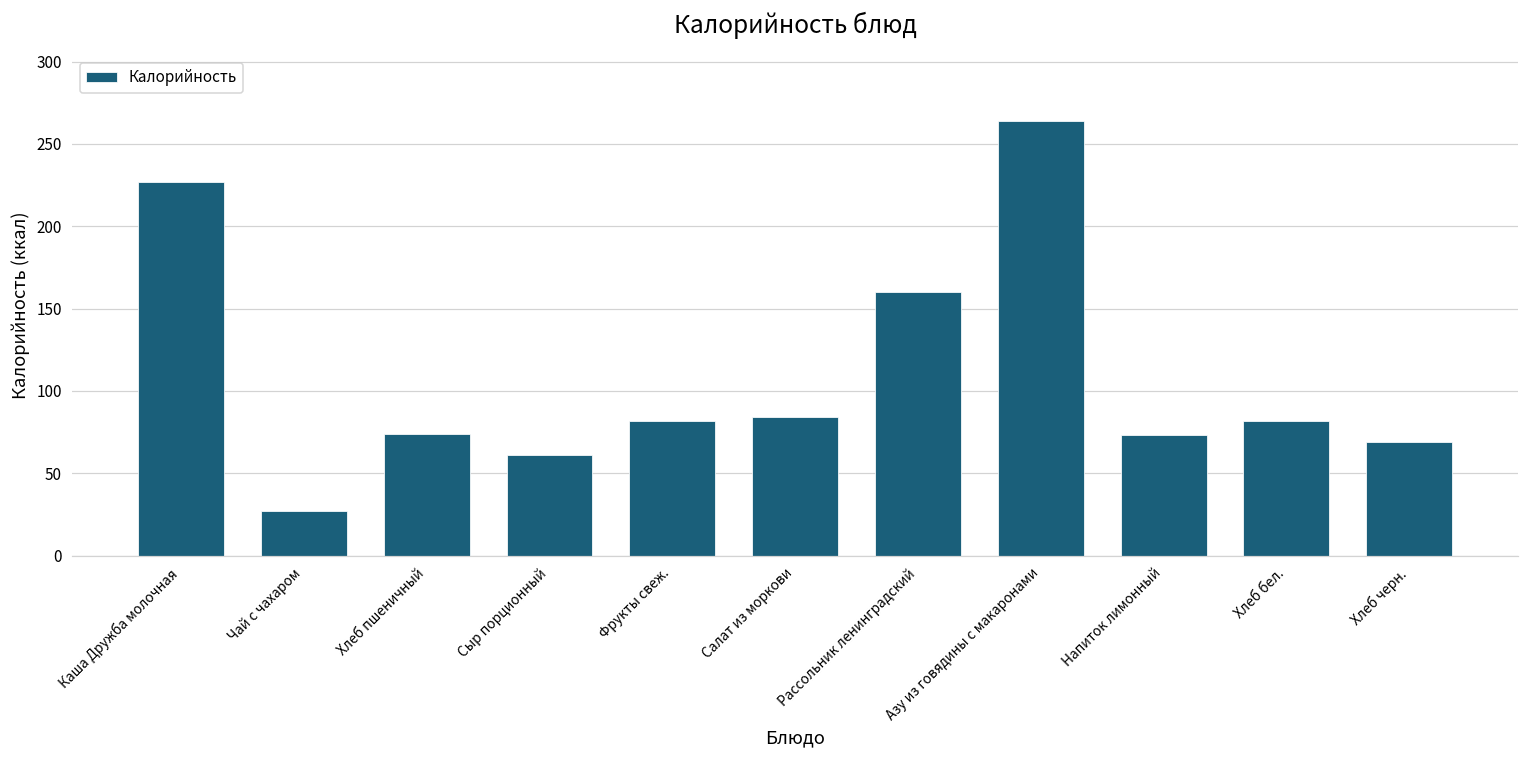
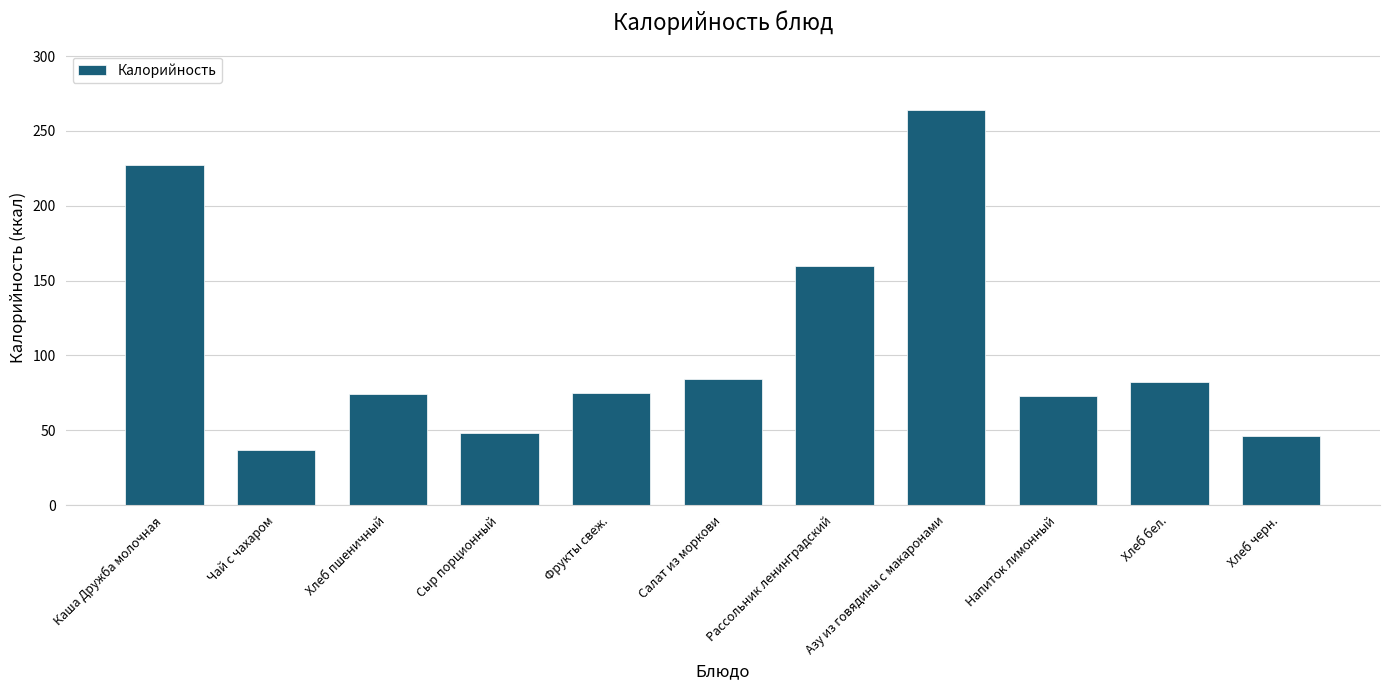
  {
    "Каша Дружба молочная": 227,
-   "Чай с чахаром": 27,
+   "Чай с чахаром": 37,
    "Хлеб пшеничный": 74,
-   "Сыр порционный": 61,
-   "Фрукты свеж.": 82,
+   "Сыр порционный": 48,
+   "Фрукты свеж.": 75,
    "Салат из моркови": 84,
    "Рассольник ленинградский": 160,
    "Азу из говядины с макаронами": 264,
    "Напиток лимонный": 73,
    "Хлеб бел.": 82,
-   "Хлеб черн.": 69
+   "Хлеб черн.": 46
  }
